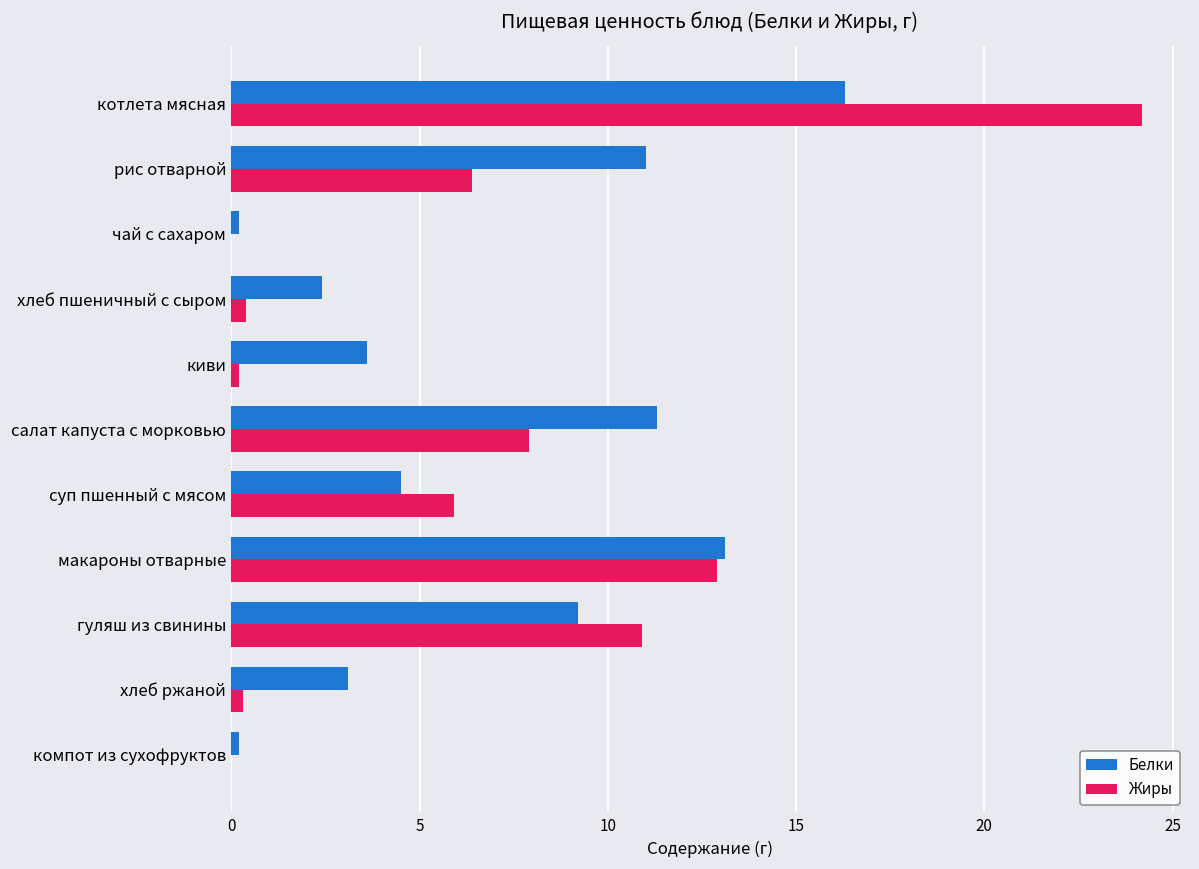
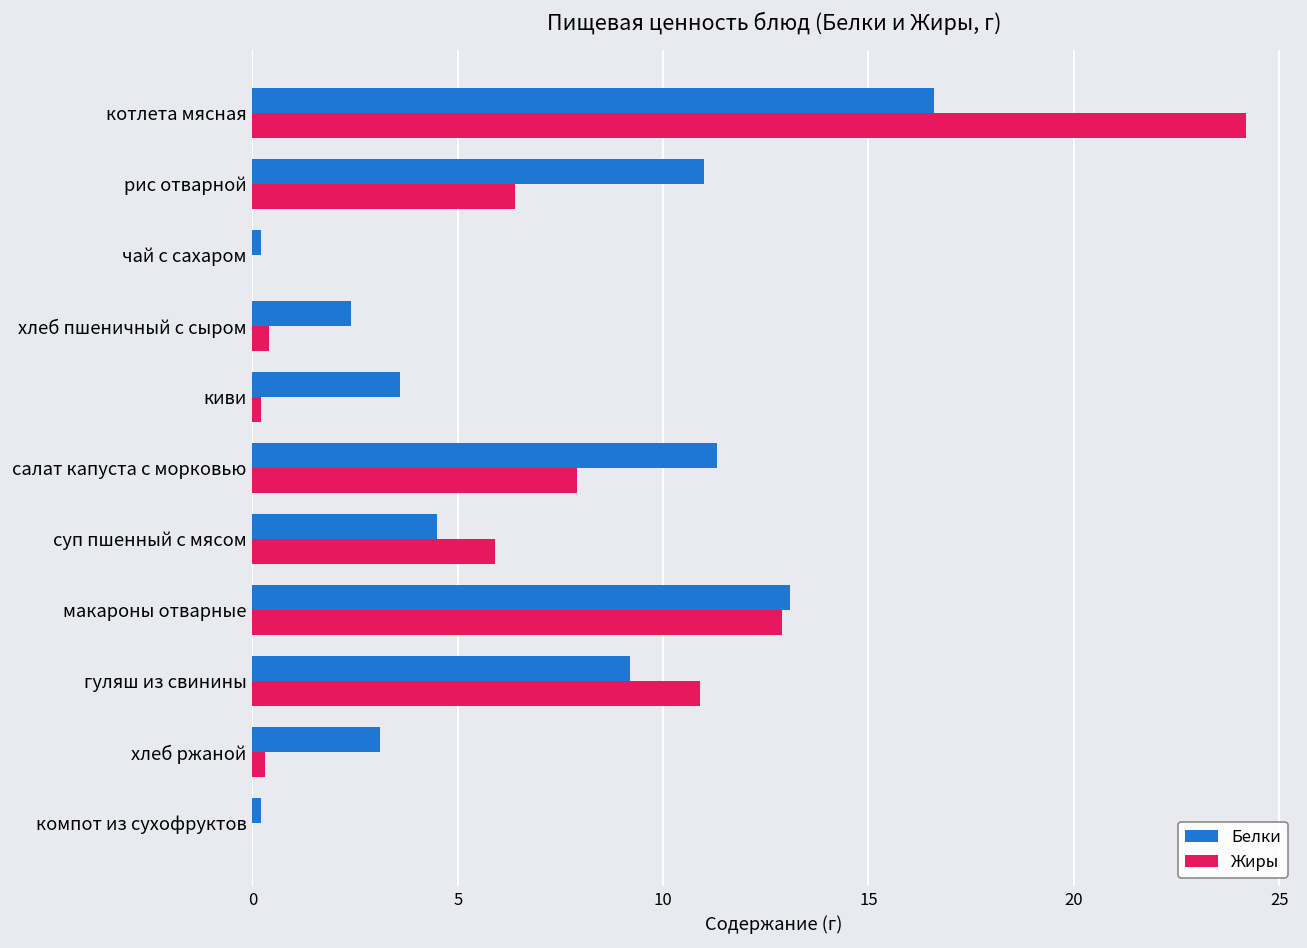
  {
    "Белки": {
-     "котлета мясная": 16.3,
+     "котлета мясная": 16.6,
      "рис отварной": 11.0,
      "чай с сахаром": 0.2,
      "хлеб пшеничный с сыром": 2.4,
      "киви": 3.6,
      "салат капуста с морковью": 11.3,
      "суп пшенный с мясом": 4.5,
      "макароны отварные": 13.1,
      "гуляш из свинины": 9.2,
      "хлеб ржаной": 3.1,
      "компот из сухофруктов": 0.2
    },
    "Жиры": {
      "котлета мясная": 24.2,
      "рис отварной": 6.4,
      "чай с сахаром": 0.0,
      "хлеб пшеничный с сыром": 0.4,
      "киви": 0.2,
      "салат капуста с морковью": 7.9,
      "суп пшенный с мясом": 5.9,
      "макароны отварные": 12.9,
      "гуляш из свинины": 10.9,
      "хлеб ржаной": 0.3,
      "компот из сухофруктов": 0.0
    }
  }
